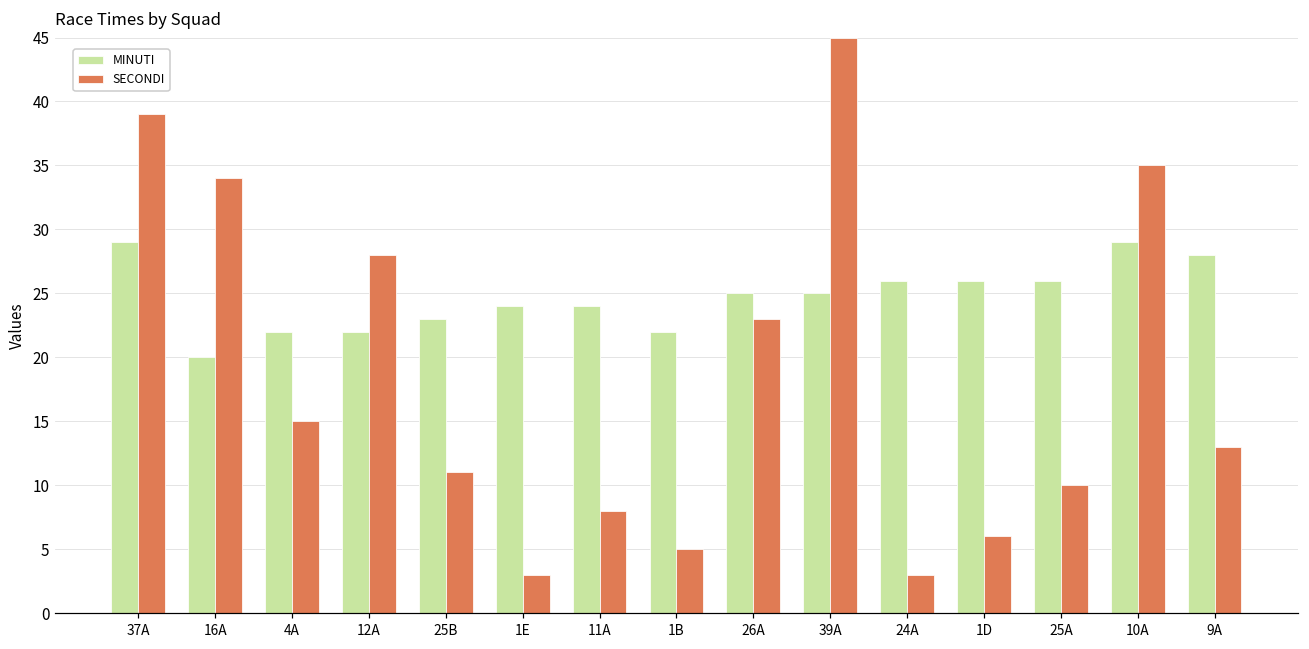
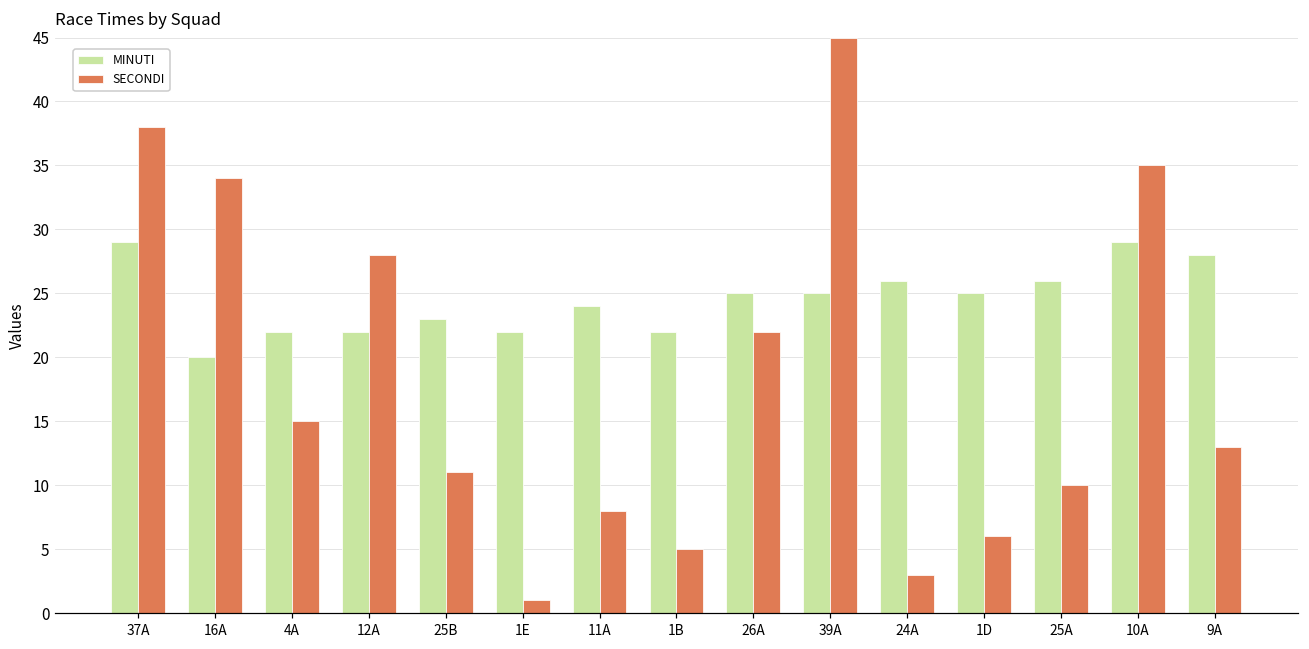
  {
    "MINUTI": {
      "37A": 29,
      "16A": 20,
      "4A": 22,
      "12A": 22,
      "25B": 23,
-     "1E": 24,
+     "1E": 22,
      "11A": 24,
      "1B": 22,
      "26A": 25,
      "39A": 25,
      "24A": 26,
-     "1D": 26,
+     "1D": 25,
      "25A": 26,
      "10A": 29,
      "9A": 28
    },
    "SECONDI": {
-     "37A": 39,
+     "37A": 38,
      "16A": 34,
      "4A": 15,
      "12A": 28,
      "25B": 11,
-     "1E": 3,
+     "1E": 1,
      "11A": 8,
      "1B": 5,
-     "26A": 23,
+     "26A": 22,
      "39A": 45,
      "24A": 3,
      "1D": 6,
      "25A": 10,
      "10A": 35,
      "9A": 13
    }
  }
